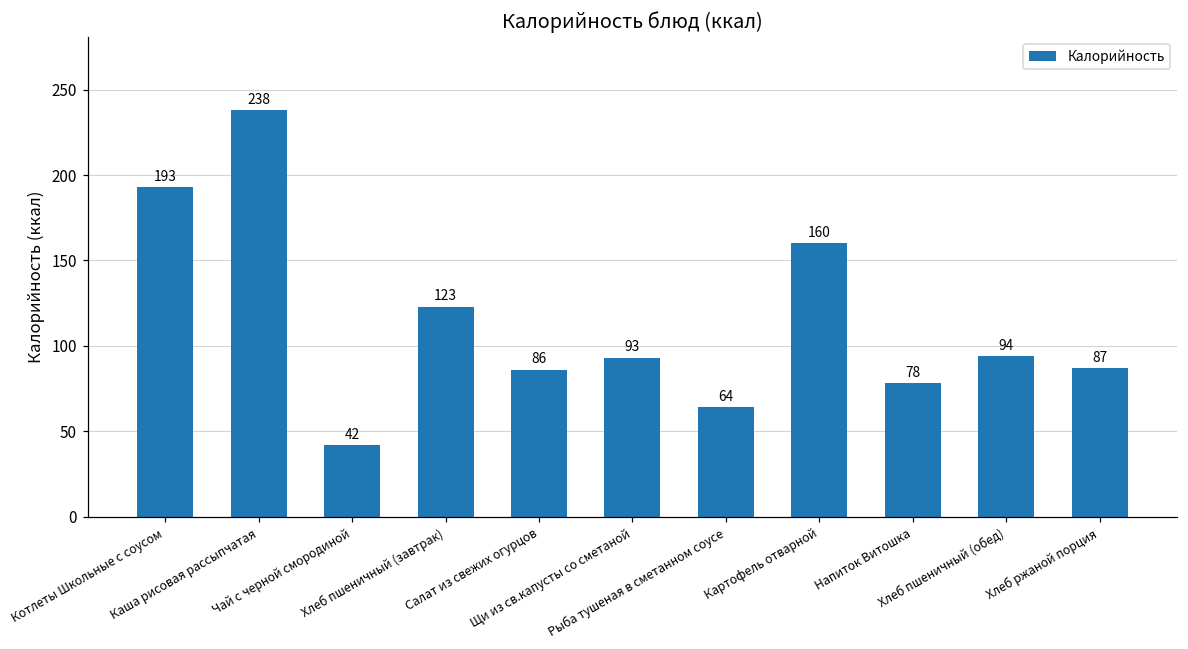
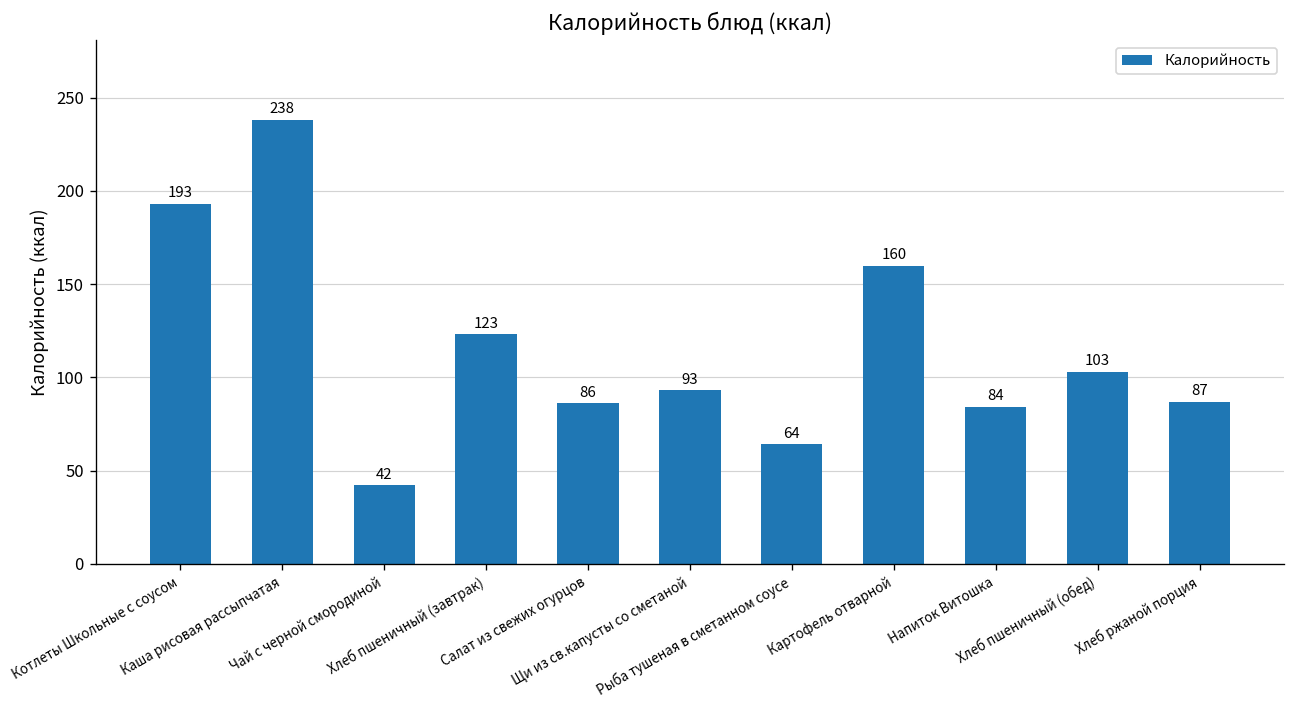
  {
    "Котлеты Школьные с соусом": 193,
    "Каша рисовая рассыпчатая": 238,
    "Чай с черной смородиной": 42,
    "Хлеб пшеничный (завтрак)": 123,
    "Салат из свежих огурцов": 86,
    "Щи из св.капусты со сметаной": 93,
    "Рыба тушеная в сметанном соусе": 64,
    "Картофель отварной": 160,
-   "Напиток Витошка": 78,
-   "Хлеб пшеничный (обед)": 94,
+   "Напиток Витошка": 84,
+   "Хлеб пшеничный (обед)": 103,
    "Хлеб ржаной порция": 87
  }
